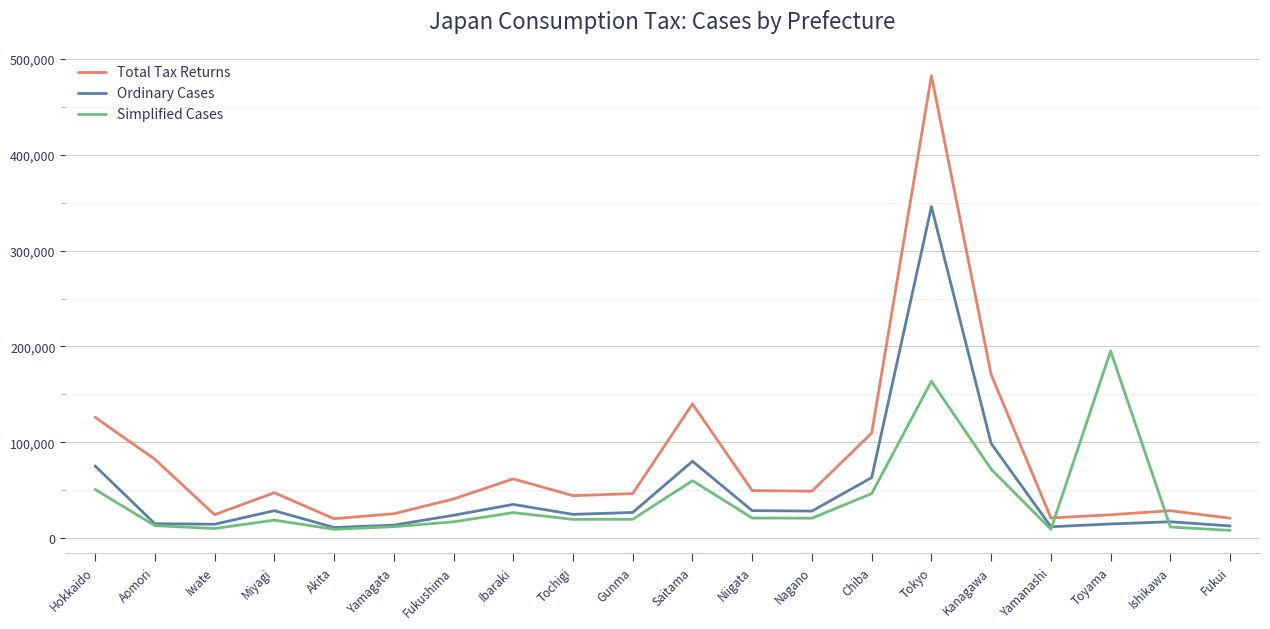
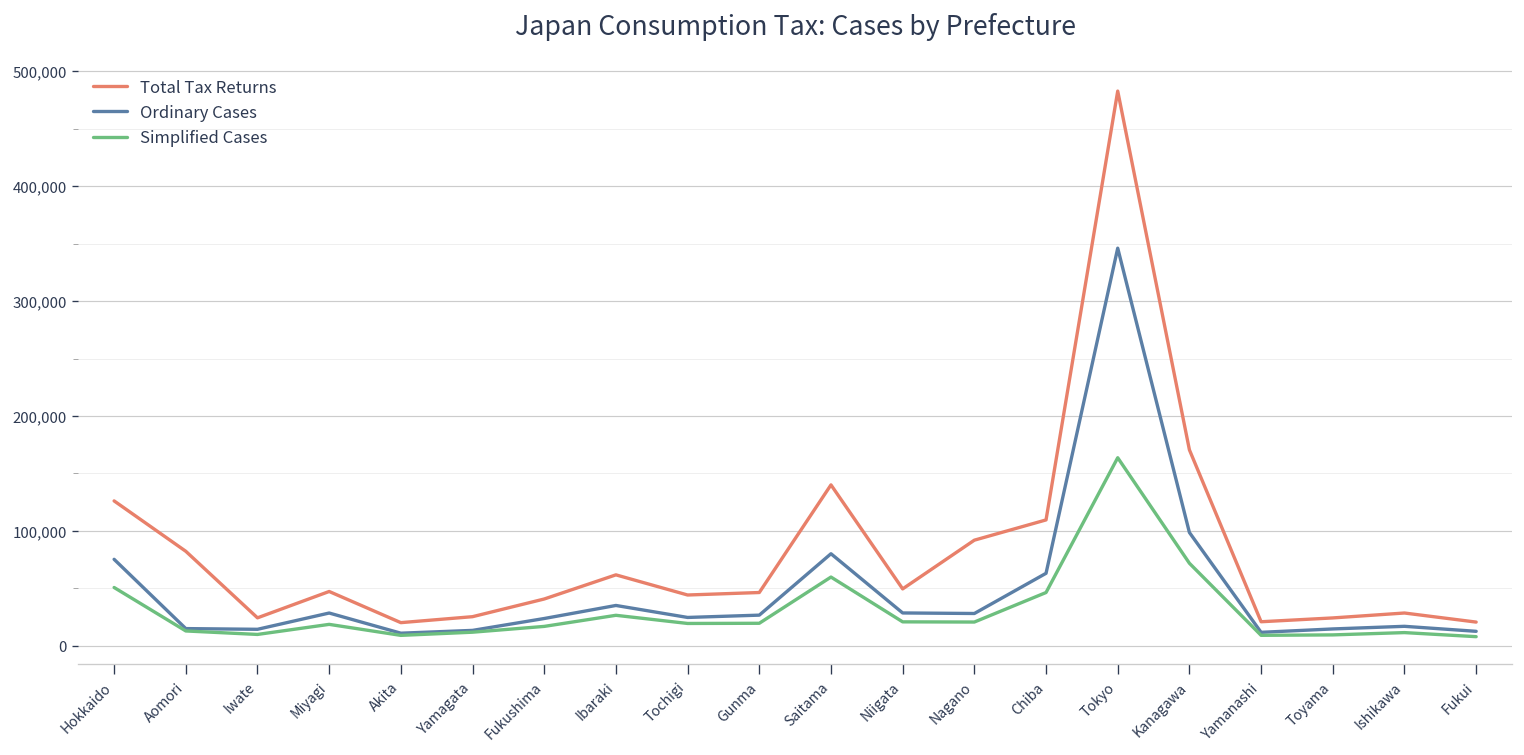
  {
    "Total Tax Returns": {
      "Hokkaido": "130,000",
      "Aomori": "80,000",
      "Iwate": "20,000",
      "Miyagi": "50,000",
      "Akita": "20,000",
      "Yamagata": "30,000",
      "Fukushima": "40,000",
      "Ibaraki": "60,000",
      "Tochigi": "40,000",
      "Gunma": "50,000",
      "Saitama": "140,000",
      "Niigata": "50,000",
-     "Nagano": "50,000",
+     "Nagano": "90,000",
      "Chiba": "110,000",
      "Tokyo": "480,000",
      "Kanagawa": "170,000",
      "Yamanashi": "20,000",
      "Toyama": "20,000",
      "Ishikawa": "30,000",
      "Fukui": "20,000"
    },
    "Ordinary Cases": {
      "Hokkaido": "80,000",
      "Iwate": "10,000",
      "Miyagi": "30,000",
      "Fukushima": "20,000",
      "Ibaraki": "40,000",
      "Tochigi": "20,000",
      "Gunma": "30,000",
      "Saitama": "80,000",
      "Niigata": "30,000",
      "Nagano": "30,000",
      "Chiba": "60,000",
      "Tokyo": "350,000",
      "Kanagawa": "100,000",
      "Toyama": "10,000",
      "Ishikawa": "20,000",
      "Fukui": "10,000"
    },
    "Simplified Cases": {
      "Hokkaido": "50,000",
      "Iwate": "10,000",
      "Miyagi": "20,000",
      "Fukushima": "20,000",
      "Ibaraki": "30,000",
      "Tochigi": "20,000",
      "Gunma": "20,000",
      "Saitama": "60,000",
      "Niigata": "20,000",
      "Nagano": "20,000",
      "Chiba": "50,000",
      "Tokyo": "160,000",
      "Kanagawa": "70,000",
-     "Toyama": "200,000",
+     "Toyama": "10,000",
      "Ishikawa": "10,000",
      "Fukui": "10,000"
    }
  }
